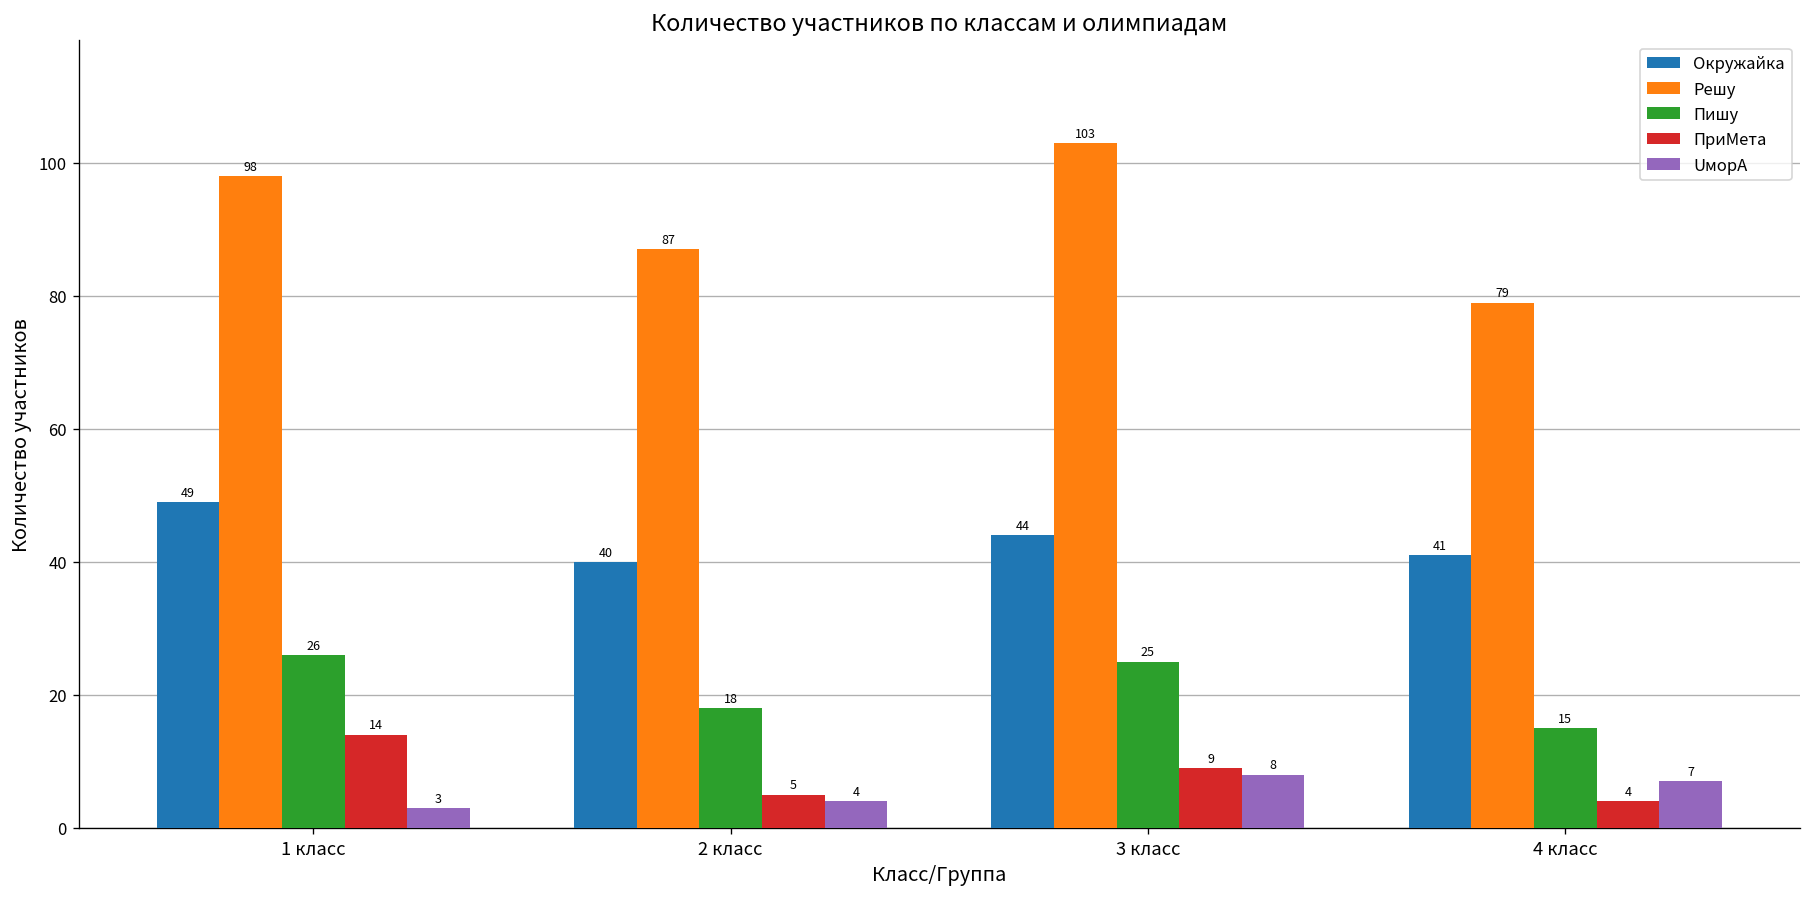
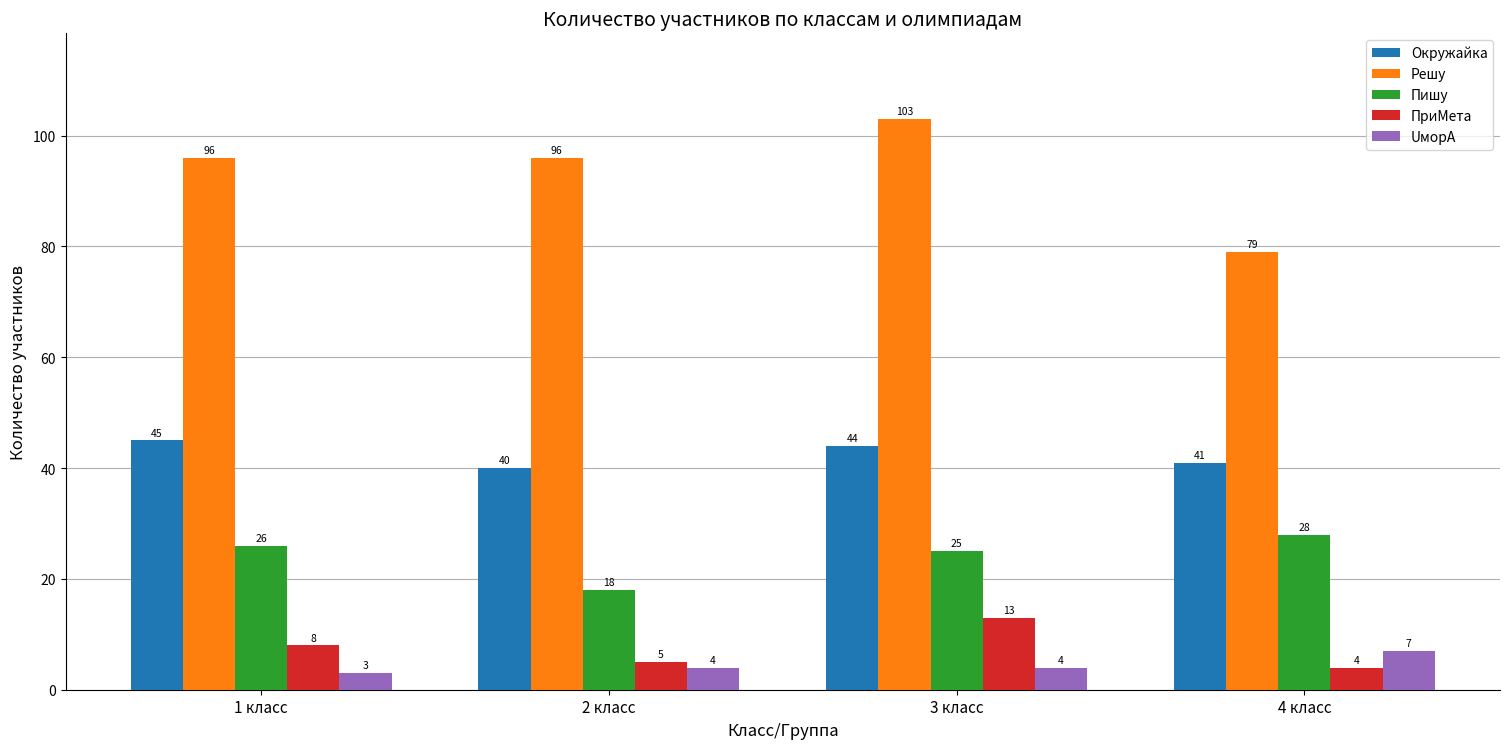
  {
    "Окружайка": {
-     "1 класс": 49,
+     "1 класс": 45,
      "2 класс": 40,
      "3 класс": 44,
      "4 класс": 41
    },
    "Решу": {
-     "1 класс": 98,
-     "2 класс": 87,
+     "1 класс": 96,
+     "2 класс": 96,
      "3 класс": 103,
      "4 класс": 79
    },
    "Пишу": {
      "1 класс": 26,
      "2 класс": 18,
      "3 класс": 25,
-     "4 класс": 15
+     "4 класс": 28
    },
    "ПриМета": {
-     "1 класс": 14,
+     "1 класс": 8,
      "2 класс": 5,
-     "3 класс": 9,
+     "3 класс": 13,
      "4 класс": 4
    },
    "UморA": {
      "1 класс": 3,
      "2 класс": 4,
-     "3 класс": 8,
+     "3 класс": 4,
      "4 класс": 7
    }
  }
